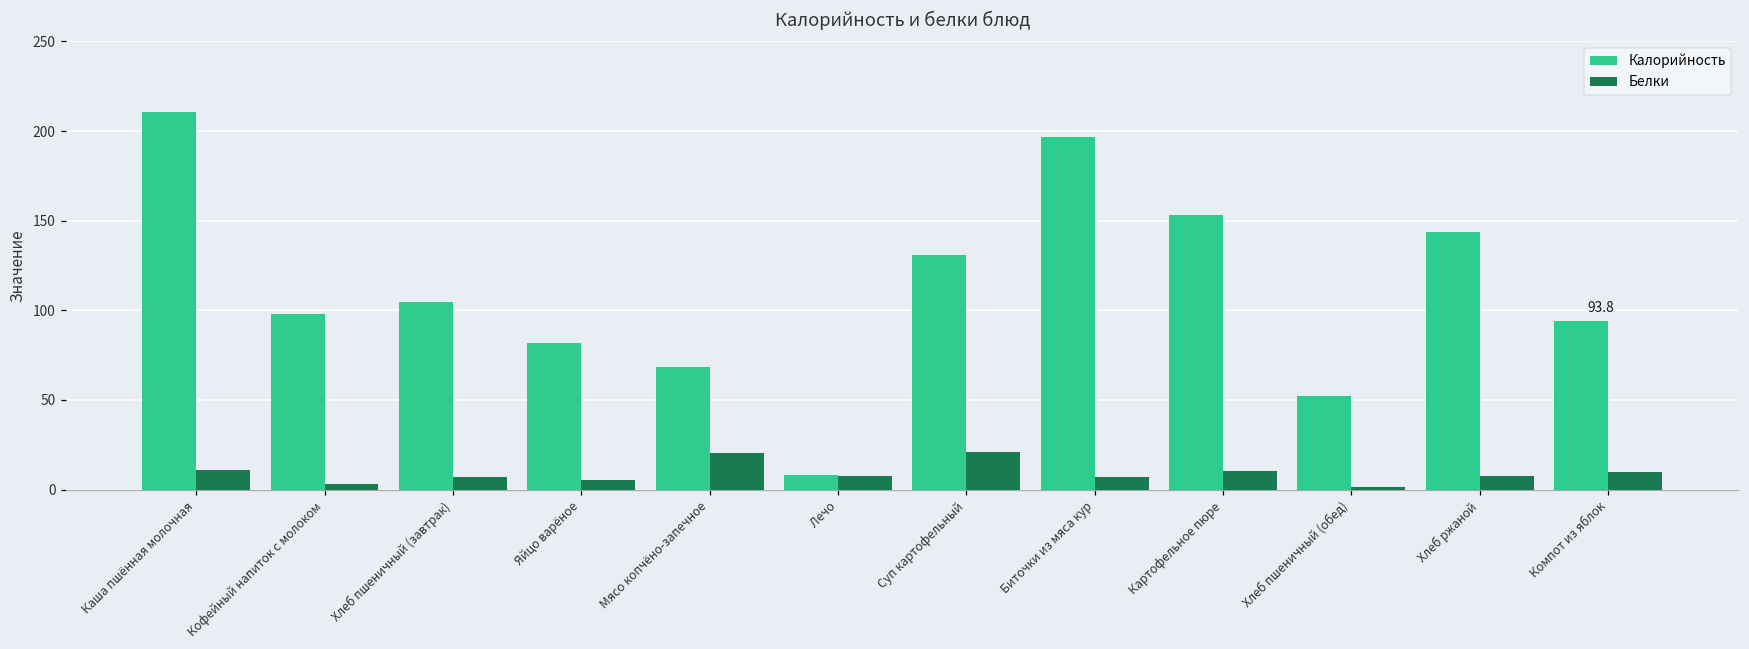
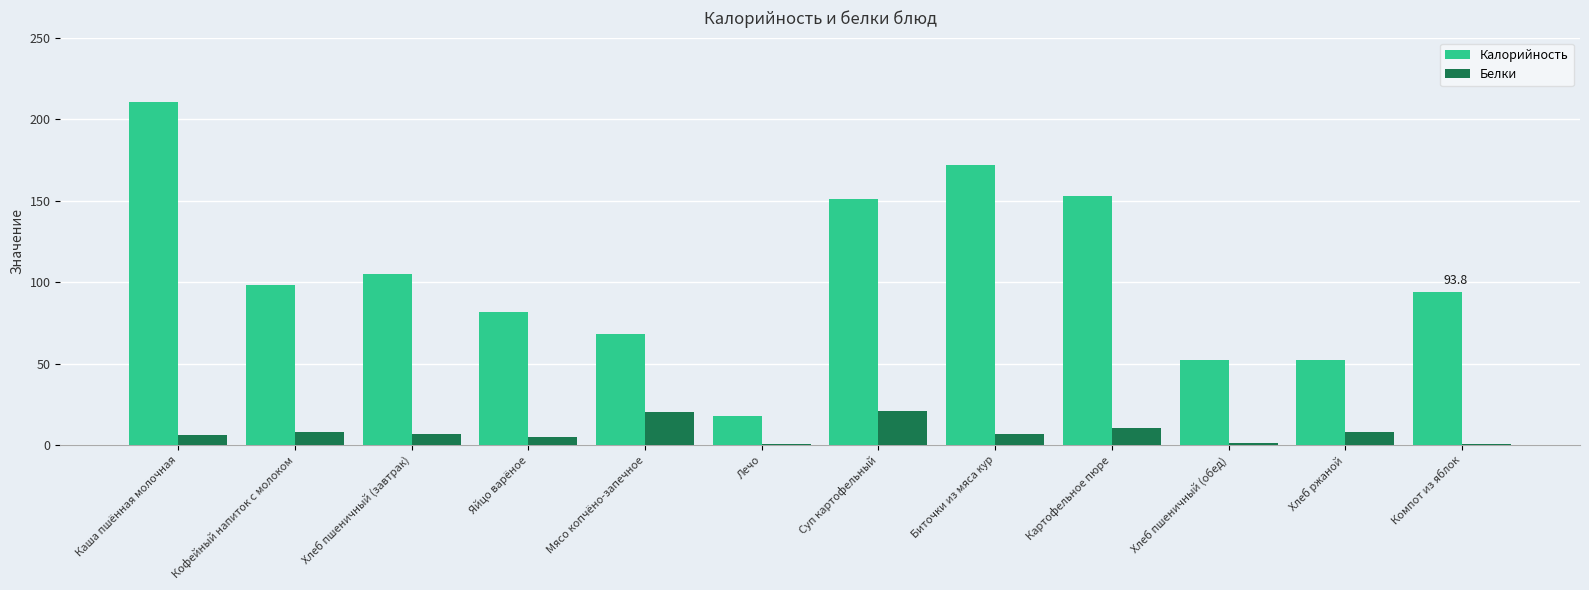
  {
    "Калорийность": {
      "Каша пшённая молочная": 211,
      "Кофейный напиток с молоком": 98,
      "Хлеб пшеничный (завтрак)": 105,
      "Яйцо варёное": 82,
      "Мясо копчёно-запечное": 68,
-     "Лечо": 8,
-     "Суп картофельный": 131,
-     "Биточки из мяса кур": 197,
+     "Лечо": 18,
+     "Суп картофельный": 151,
+     "Биточки из мяса кур": 172,
      "Картофельное пюре": 153,
      "Хлеб пшеничный (обед)": 52,
-     "Хлеб ржаной": 144
+     "Хлеб ржаной": 52
    },
    "Белки": {
-     "Каша пшённая молочная": 11,
-     "Кофейный напиток с молоком": 3,
+     "Каша пшённая молочная": 6,
+     "Кофейный напиток с молоком": 8,
      "Хлеб пшеничный (завтрак)": 7,
      "Яйцо варёное": 5,
      "Мясо копчёно-запечное": 20,
-     "Лечо": 8,
+     "Лечо": 1,
      "Суп картофельный": 21,
      "Биточки из мяса кур": 7,
      "Картофельное пюре": 11,
      "Хлеб ржаной": 8,
-     "Компот из яблок": 10
+     "Компот из яблок": 0
    }
  }
